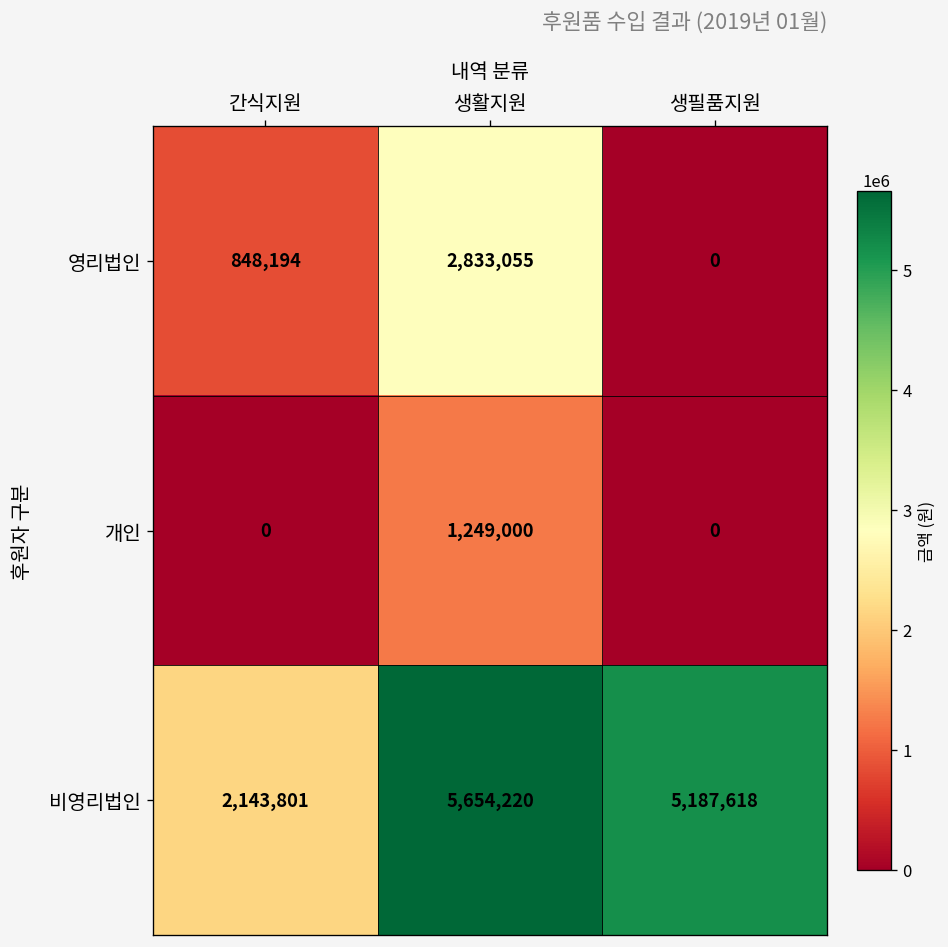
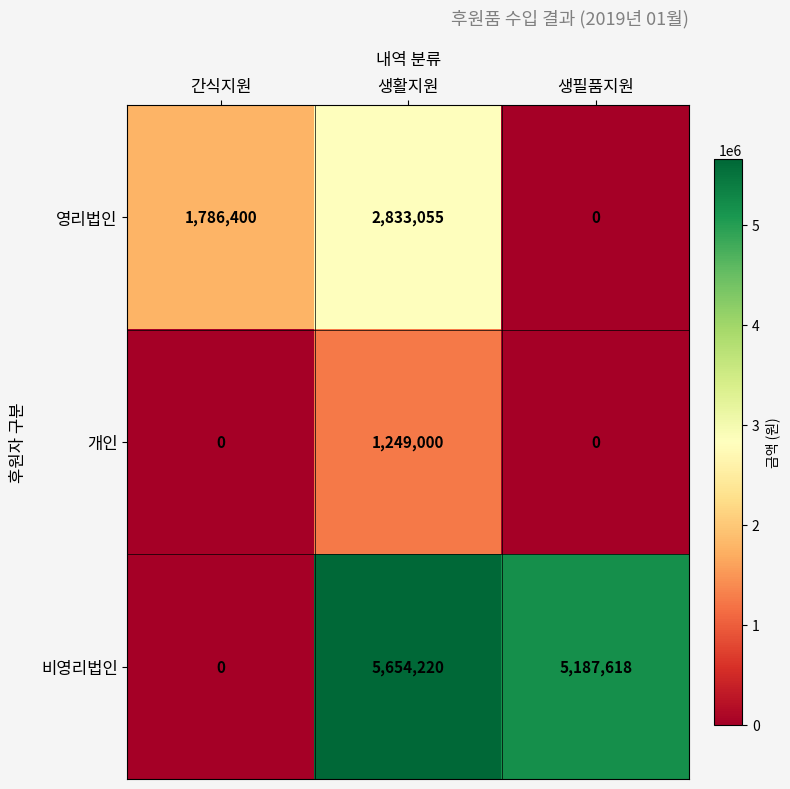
  {
    "영리법인": {
-     "간식지원": "848,194",
+     "간식지원": "1,786,400",
      "생활지원": "2,833,055",
      "생필품지원": "0"
    },
    "개인": {
      "간식지원": "0",
      "생활지원": "1,249,000",
      "생필품지원": "0"
    },
    "비영리법인": {
-     "간식지원": "2,143,801",
+     "간식지원": "0",
      "생활지원": "5,654,220",
      "생필품지원": "5,187,618"
    }
  }
